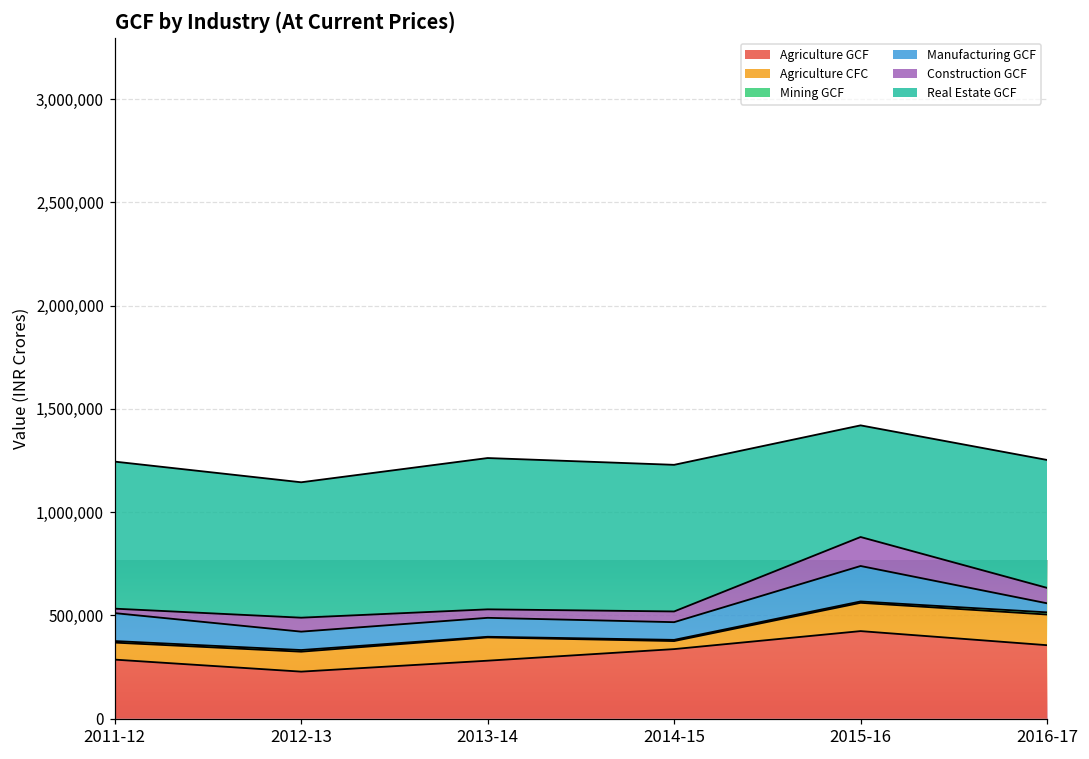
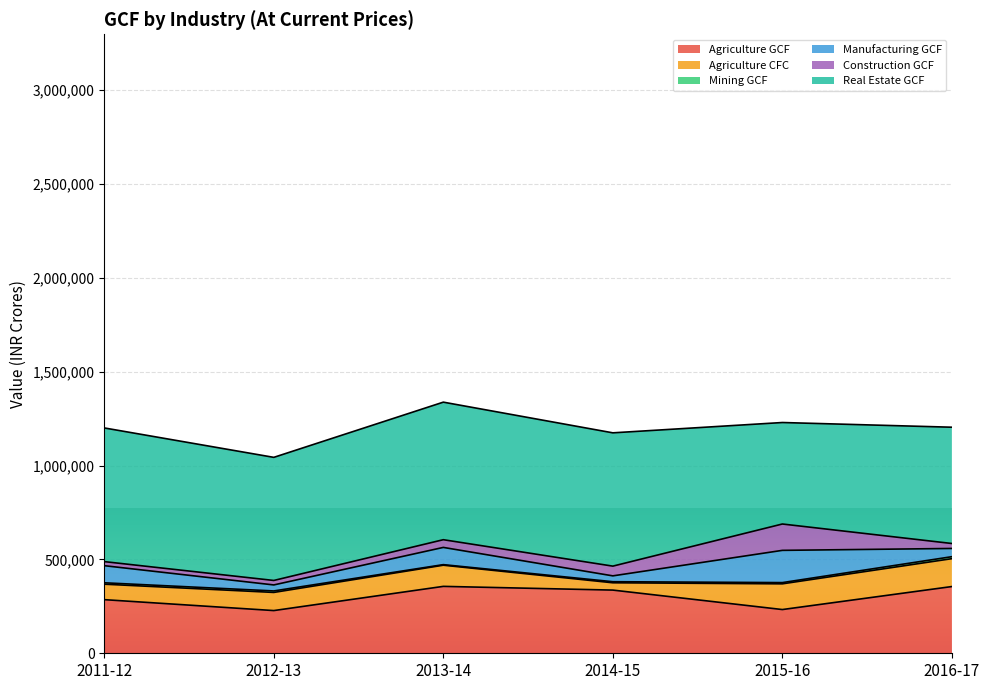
  {
    "Agriculture GCF": {
      "2011-12": "290,000",
      "2012-13": "230,000",
-     "2013-14": "280,000",
+     "2013-14": "360,000",
      "2014-15": "340,000",
-     "2015-16": "420,000",
+     "2015-16": "230,000",
      "2016-17": "360,000"
    },
    "Manufacturing GCF": {
-     "2011-12": "140,000",
-     "2012-13": "90,000",
+     "2011-12": "90,000",
+     "2012-13": "30,000",
      "2013-14": "90,000",
-     "2014-15": "90,000",
+     "2014-15": "30,000",
      "2015-16": "170,000",
      "2016-17": "40,000"
    },
    "Construction GCF": {
      "2011-12": "20,000",
-     "2012-13": "70,000",
+     "2012-13": "20,000",
      "2013-14": "40,000",
      "2014-15": "50,000",
      "2015-16": "140,000",
-     "2016-17": "70,000"
+     "2016-17": "30,000"
    }
  }
